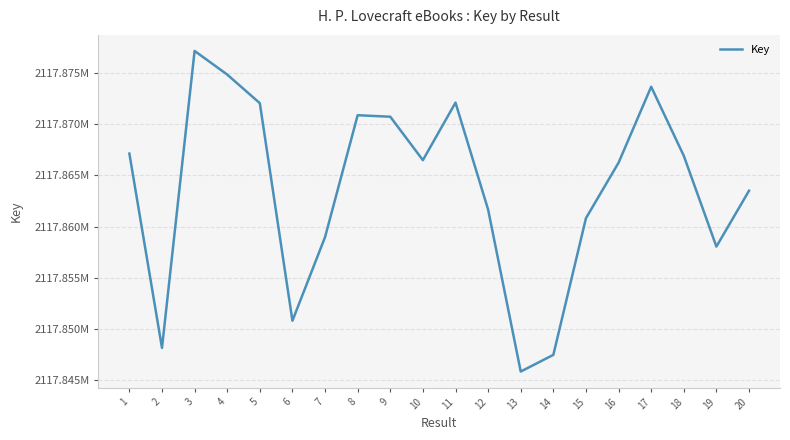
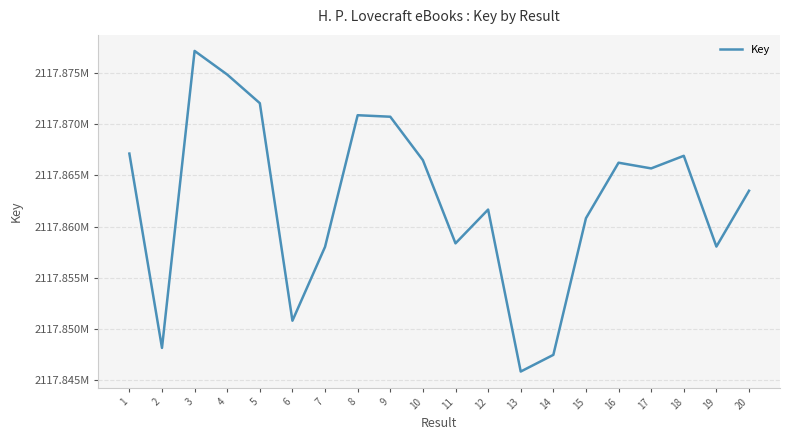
  {
    "1": 2117867100,
    "2": 2117848100,
    "3": 2117877200,
    "4": 2117874900,
    "5": 2117872100,
    "6": 2117850800,
-   "7": 2117859000,
+   "7": 2117858000,
    "8": 2117870900,
    "9": 2117870700,
    "10": 2117866500,
-   "11": 2117872100,
+   "11": 2117858400,
    "12": 2117861700,
    "13": 2117845800,
    "14": 2117847500,
    "15": 2117860800,
    "16": 2117866200,
-   "17": 2117873700,
+   "17": 2117865700,
    "18": 2117866900,
    "19": 2117858000,
    "20": 2117863500
  }
